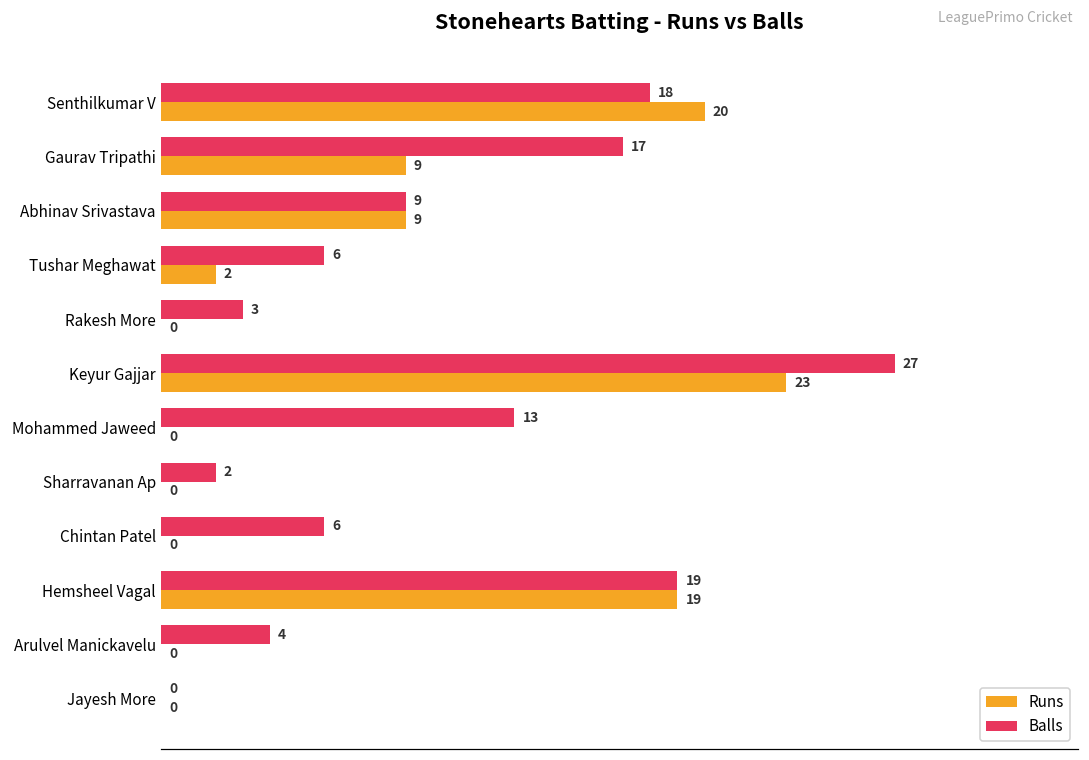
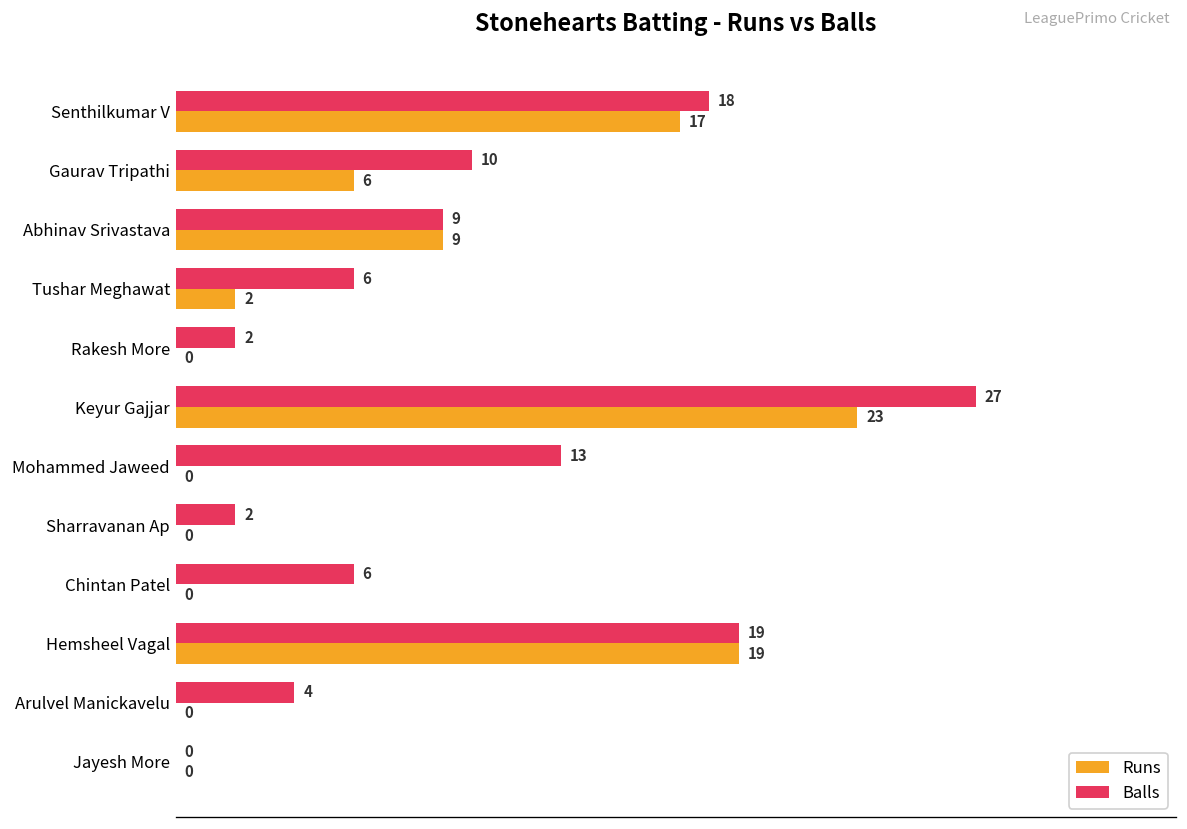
  {
    "Runs": {
-     "Senthilkumar V": 20,
-     "Gaurav Tripathi": 9,
+     "Senthilkumar V": 17,
+     "Gaurav Tripathi": 6,
      "Abhinav Srivastava": 9,
      "Tushar Meghawat": 2,
      "Rakesh More": 0,
      "Keyur Gajjar": 23,
      "Mohammed Jaweed": 0,
      "Sharravanan Ap": 0,
      "Chintan Patel": 0,
      "Hemsheel Vagal": 19,
      "Arulvel Manickavelu": 0,
      "Jayesh More": 0
    },
    "Balls": {
      "Senthilkumar V": 18,
-     "Gaurav Tripathi": 17,
+     "Gaurav Tripathi": 10,
      "Abhinav Srivastava": 9,
      "Tushar Meghawat": 6,
-     "Rakesh More": 3,
+     "Rakesh More": 2,
      "Keyur Gajjar": 27,
      "Mohammed Jaweed": 13,
      "Sharravanan Ap": 2,
      "Chintan Patel": 6,
      "Hemsheel Vagal": 19,
      "Arulvel Manickavelu": 4,
      "Jayesh More": 0
    }
  }
